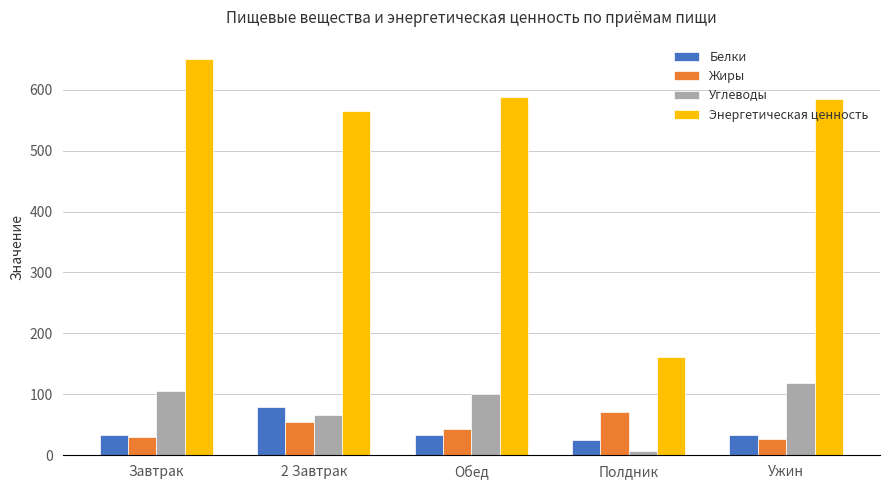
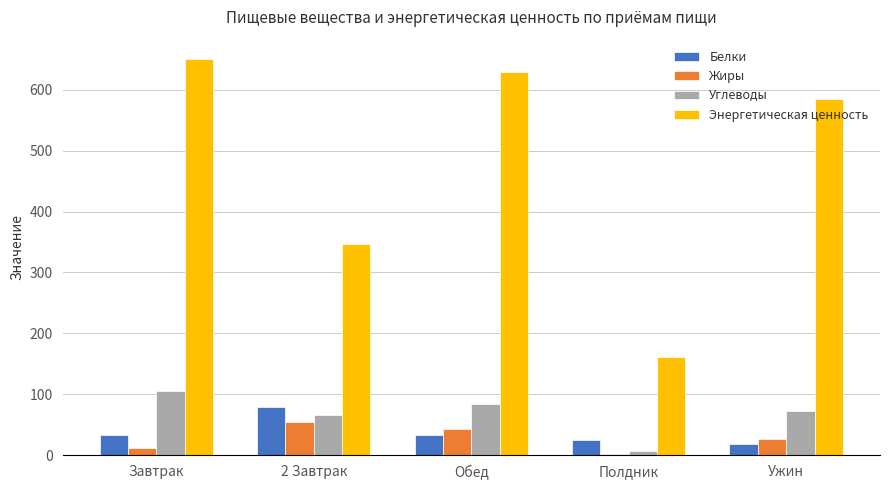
  {
    "Белки": {
      "Завтрак": 30,
      "2 Завтрак": 80,
      "Обед": 30,
      "Полдник": 30,
-     "Ужин": 30
+     "Ужин": 20
    },
    "Жиры": {
-     "Завтрак": 30,
+     "Завтрак": 10,
      "2 Завтрак": 50,
      "Обед": 40,
-     "Полдник": 70,
+     "Полдник": 0,
      "Ужин": 30
    },
    "Углеводы": {
      "Завтрак": 110,
      "2 Завтрак": 70,
-     "Обед": 100,
+     "Обед": 80,
      "Полдник": 10,
-     "Ужин": 120
+     "Ужин": 70
    },
    "Энергетическая ценность": {
      "Завтрак": 650,
-     "2 Завтрак": 570,
-     "Обед": 590,
+     "2 Завтрак": 350,
+     "Обед": 630,
      "Полдник": 160,
      "Ужин": 590
    }
  }
